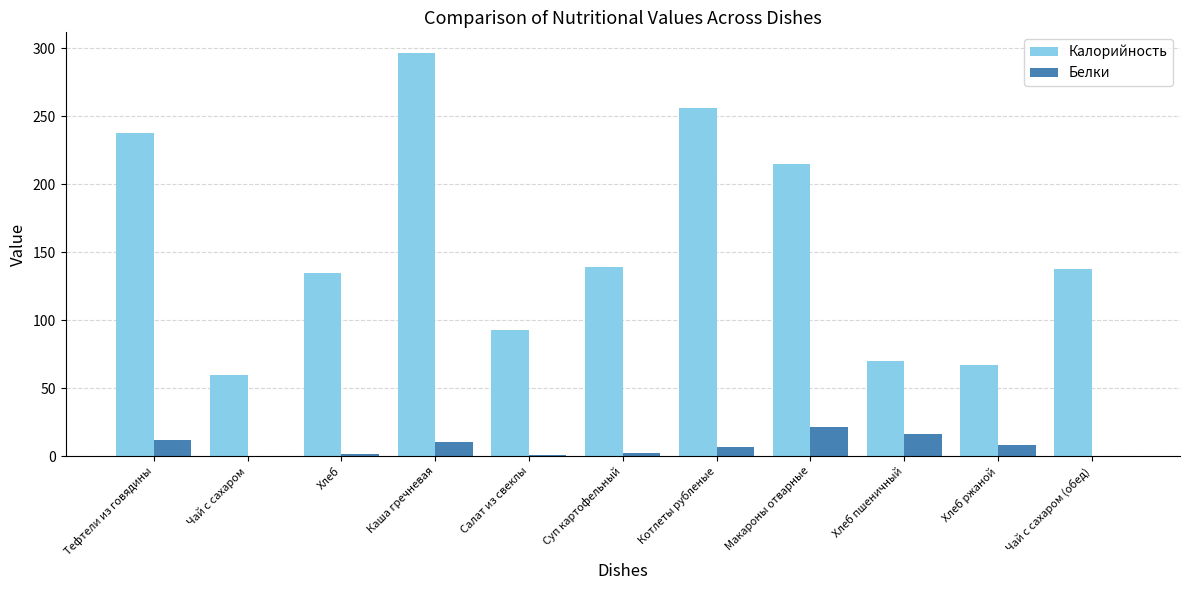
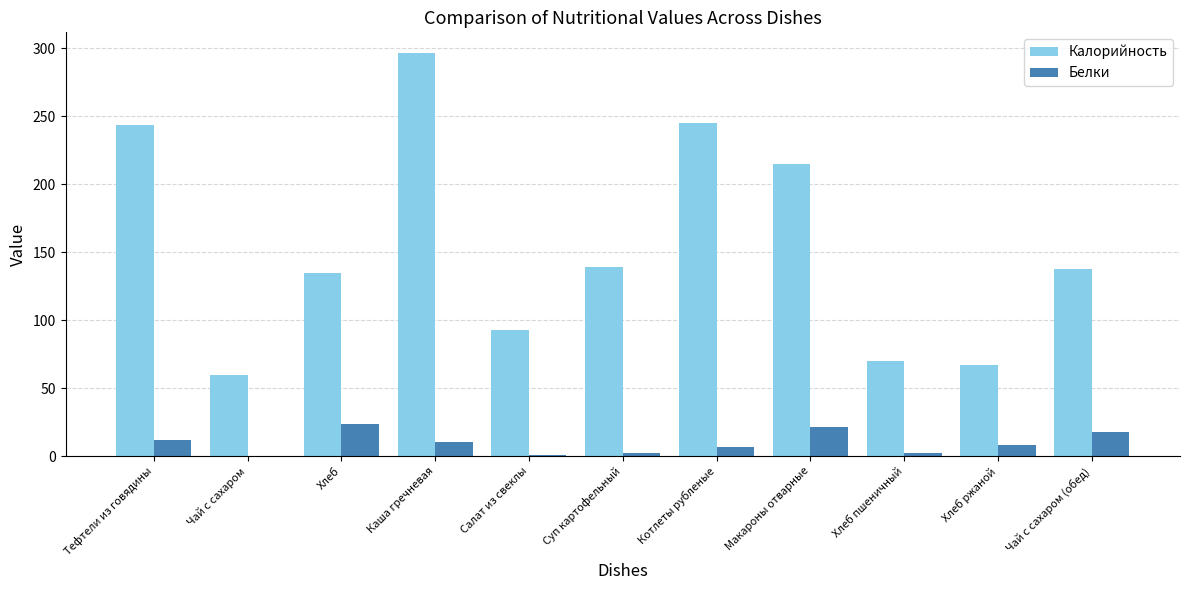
  {
    "Калорийность": {
-     "Тефтели из говядины": 238,
+     "Тефтели из говядины": 244,
      "Чай с сахаром": 60,
      "Хлеб": 135,
      "Каша гречневая": 297,
      "Салат из свеклы": 93,
      "Суп картофельный": 139,
-     "Котлеты рубленые": 256,
+     "Котлеты рубленые": 245,
      "Макароны отварные": 215,
      "Хлеб пшеничный": 70,
      "Хлеб ржаной": 67,
      "Чай с сахаром (обед)": 138
    },
    "Белки": {
      "Тефтели из говядины": 12,
      "Чай с сахаром": 0,
-     "Хлеб": 2,
+     "Хлеб": 23,
      "Каша гречневая": 10,
      "Суп картофельный": 2,
      "Котлеты рубленые": 7,
      "Макароны отварные": 21,
-     "Хлеб пшеничный": 16,
+     "Хлеб пшеничный": 2,
      "Хлеб ржаной": 8,
-     "Чай с сахаром (обед)": 0
+     "Чай с сахаром (обед)": 18
    }
  }
